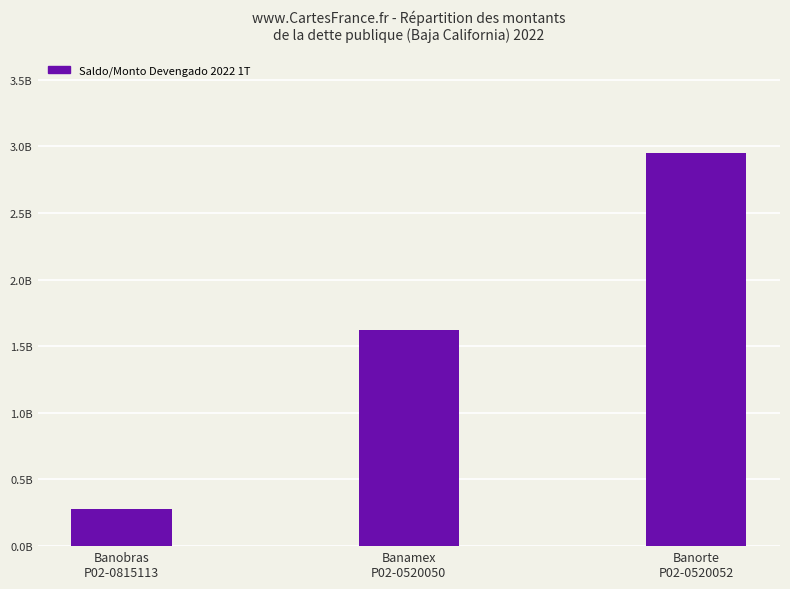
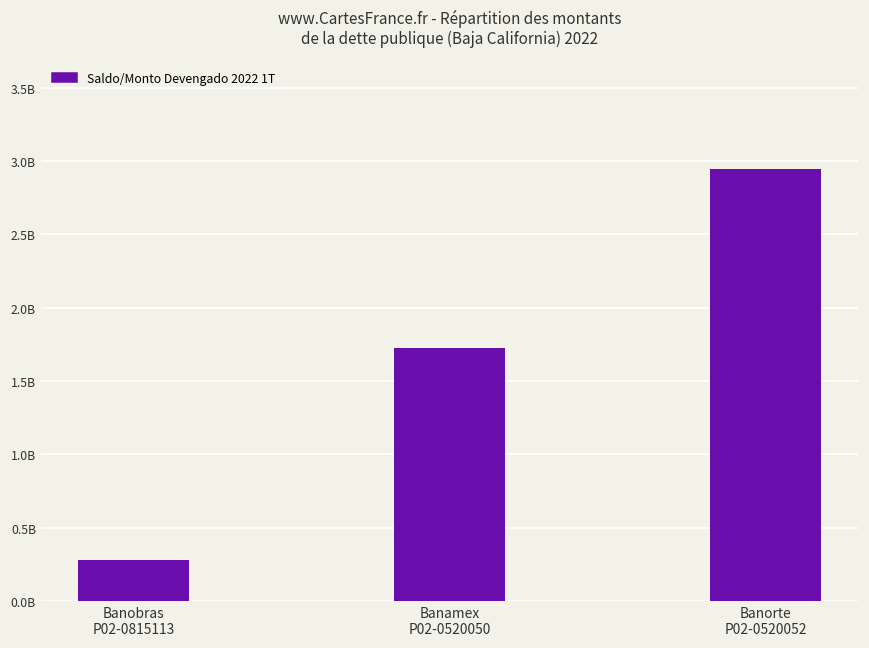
  {
    "Banobras P02-0815113": 280000000,
-   "Banamex P02-0520050": 1620000000,
+   "Banamex P02-0520050": 1720000000,
    "Banorte P02-0520052": 2950000000
  }
